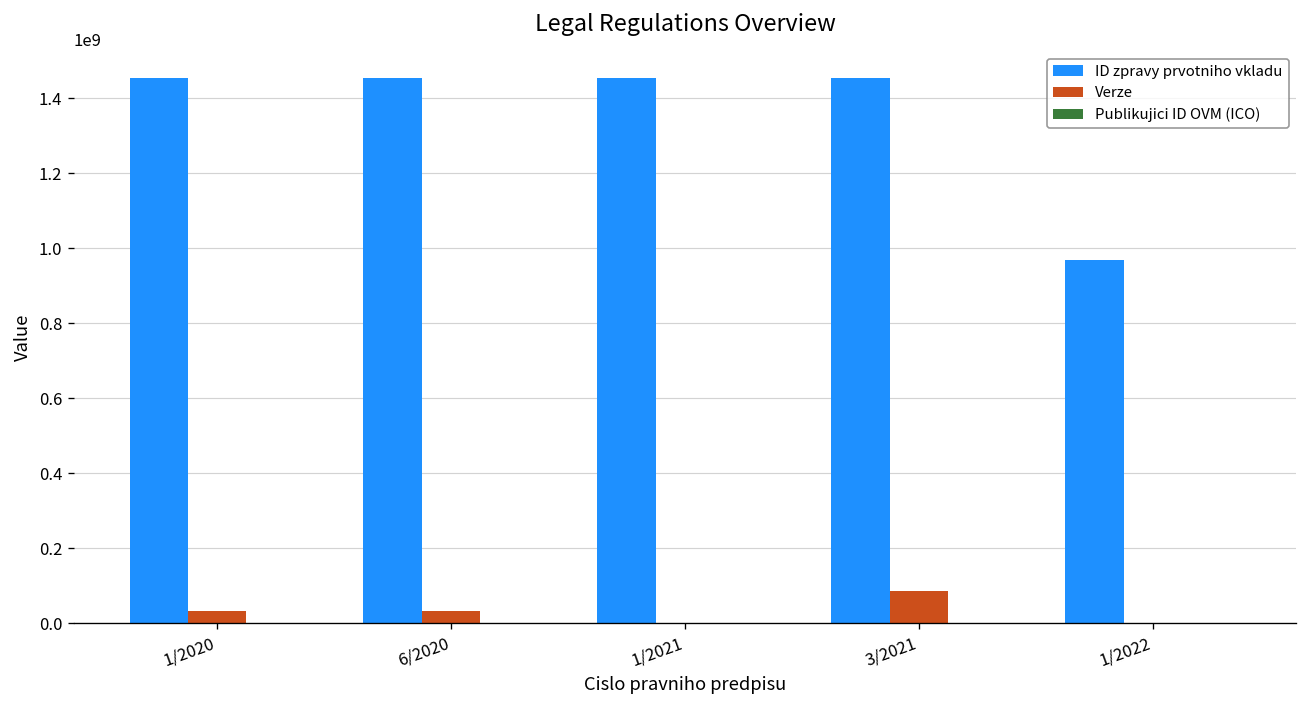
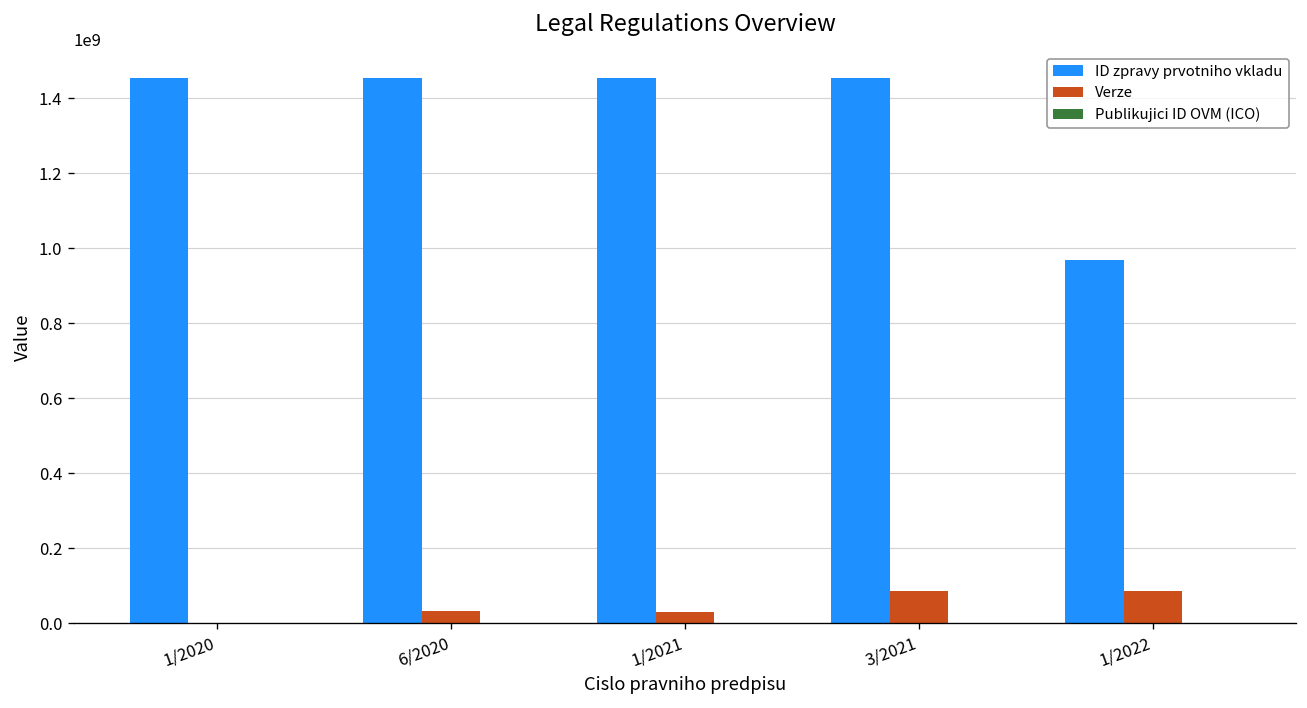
  {
    "ID zpravy prvotniho vkladu": {
      "1/2020": 1450000000,
      "6/2020": 1450000000,
      "1/2021": 1450000000,
      "3/2021": 1450000000,
      "1/2022": 970000000
    },
    "Verze": {
-     "1/2020": 30000000,
+     "1/2020": 0,
      "6/2020": 30000000,
-     "1/2021": 0,
+     "1/2021": 30000000,
      "3/2021": 90000000,
-     "1/2022": 0
+     "1/2022": 90000000
    }
  }
